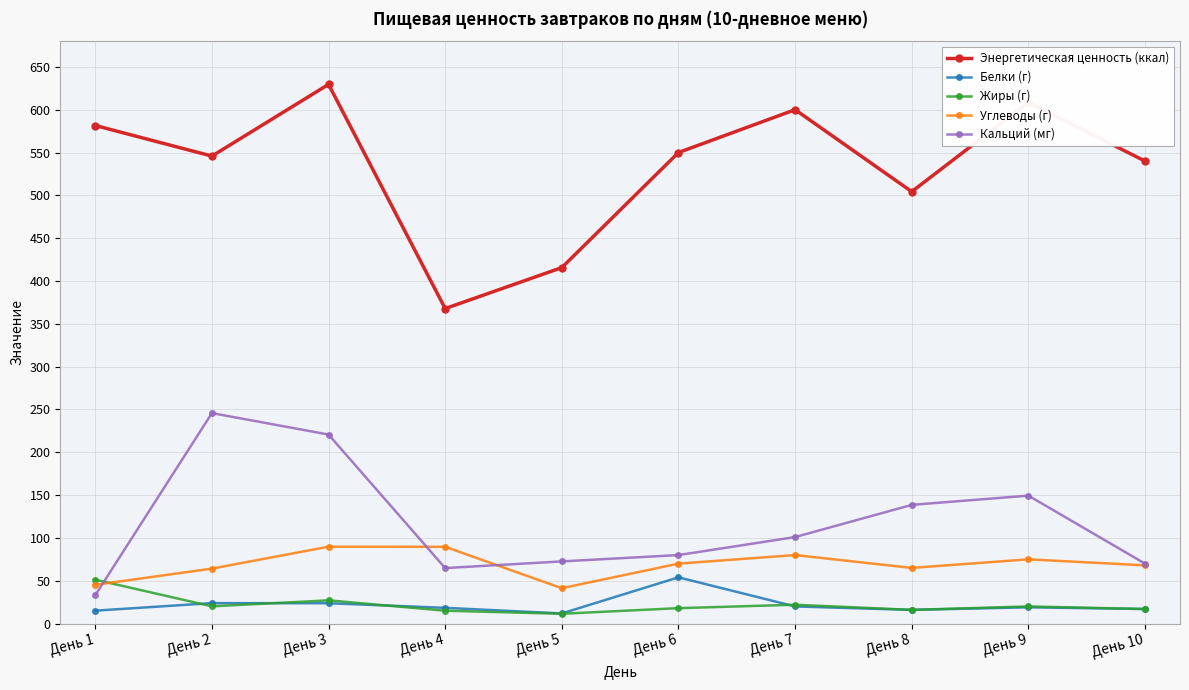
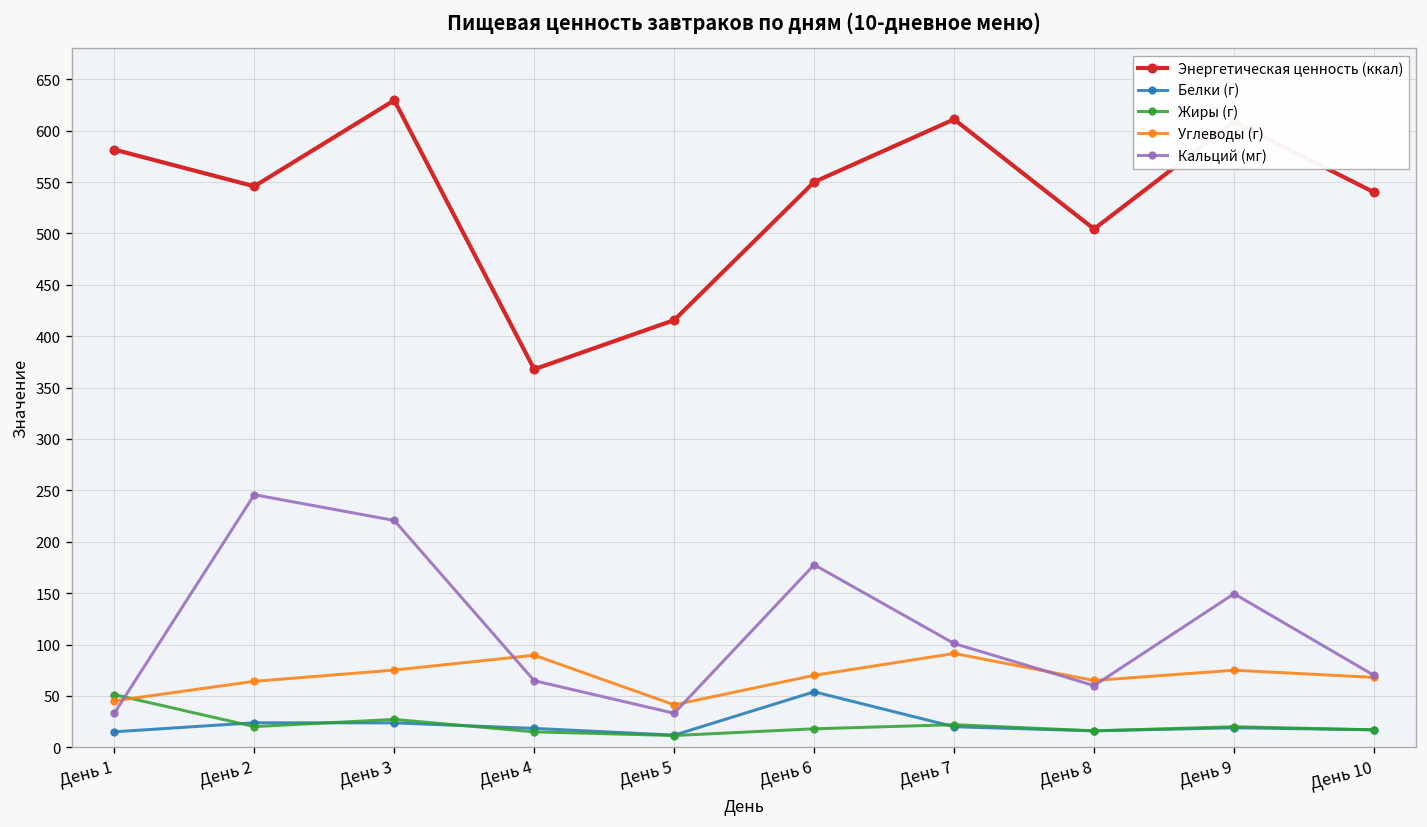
  {
    "Энергетическая ценность (ккал)": {
      "День 1": 580,
      "День 2": 550,
      "День 3": 630,
      "День 4": 370,
      "День 5": 420,
      "День 6": 550,
-     "День 7": 600,
+     "День 7": 610,
      "День 8": 500,
      "День 10": 540
    },
    "Белки (г)": {
      "День 1": 20,
      "День 2": 20,
      "День 3": 20,
      "День 4": 20,
      "День 6": 50
    },
    "Жиры (г)": {
      "День 1": 50,
      "День 2": 20,
      "День 3": 30,
      "День 4": 20,
      "День 6": 20
    },
    "Углеводы (г)": {
      "День 1": 50,
      "День 2": 60,
-     "День 3": 90,
+     "День 3": 80,
      "День 4": 90,
      "День 5": 40,
      "День 6": 70,
-     "День 7": 80,
+     "День 7": 90,
      "День 8": 70,
      "День 9": 80
    },
    "Кальций (мг)": {
      "День 1": 30,
      "День 2": 250,
      "День 3": 220,
      "День 4": 60,
-     "День 5": 70,
-     "День 6": 80,
+     "День 5": 30,
+     "День 6": 180,
      "День 7": 100,
-     "День 8": 140,
+     "День 8": 60,
      "День 9": 150
    }
  }
